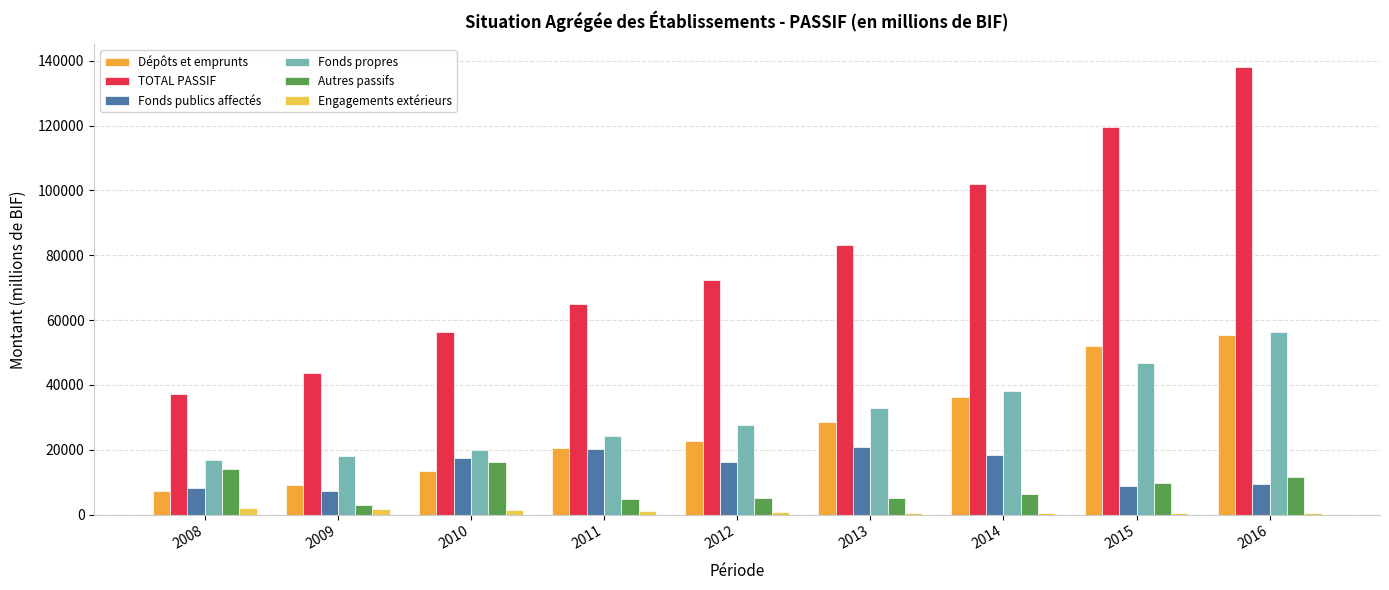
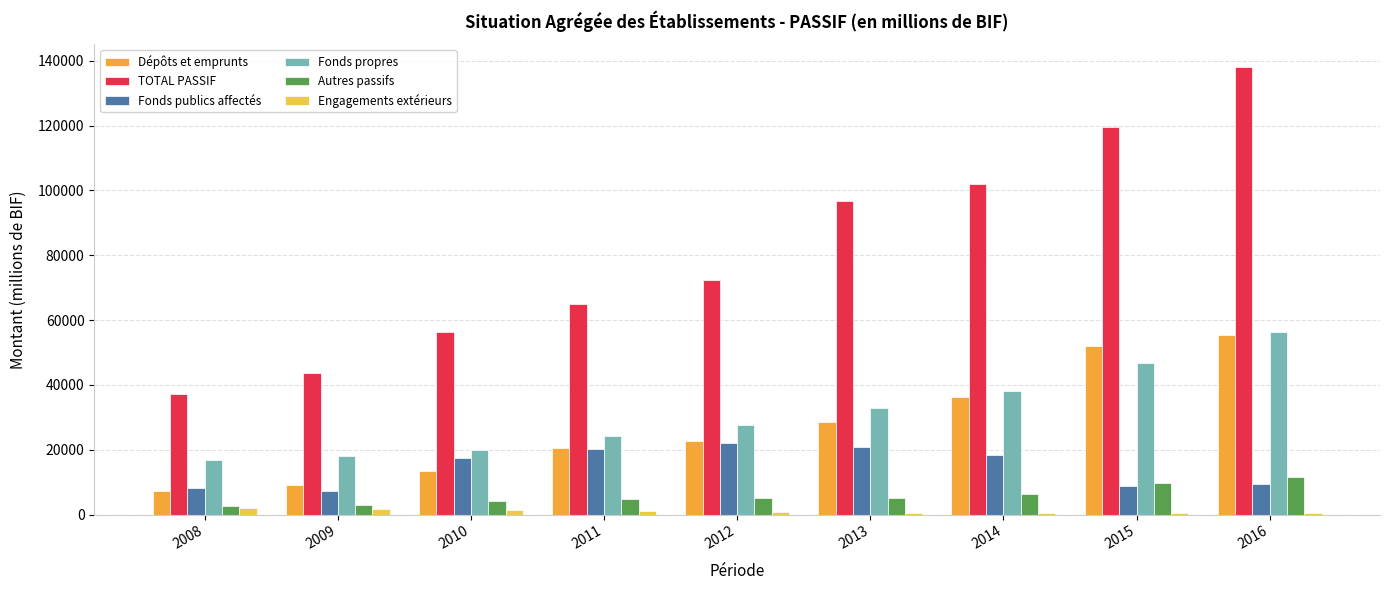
  {
    "TOTAL PASSIF": {
      "2008": 37000,
      "2009": 44000,
      "2010": 56000,
      "2011": 65000,
      "2012": 72000,
-     "2013": 83000,
+     "2013": 97000,
      "2014": 102000,
      "2015": 119000,
      "2016": 138000
    },
    "Fonds publics affectés": {
      "2008": 8000,
      "2009": 7000,
      "2010": 18000,
      "2011": 20000,
-     "2012": 16000,
+     "2012": 22000,
      "2013": 21000,
      "2014": 18000,
      "2015": 9000,
      "2016": 9000
    },
    "Fonds propres": {
      "2008": 17000,
      "2009": 18000,
      "2010": 20000,
      "2011": 24000,
      "2012": 27000,
      "2013": 33000,
      "2014": 38000,
      "2015": 47000,
      "2016": 56000
    },
    "Autres passifs": {
-     "2008": 14000,
+     "2008": 3000,
      "2009": 3000,
-     "2010": 16000,
+     "2010": 4000,
      "2011": 5000,
      "2012": 5000,
      "2013": 5000,
      "2014": 6000,
      "2015": 10000,
      "2016": 12000
    }
  }
